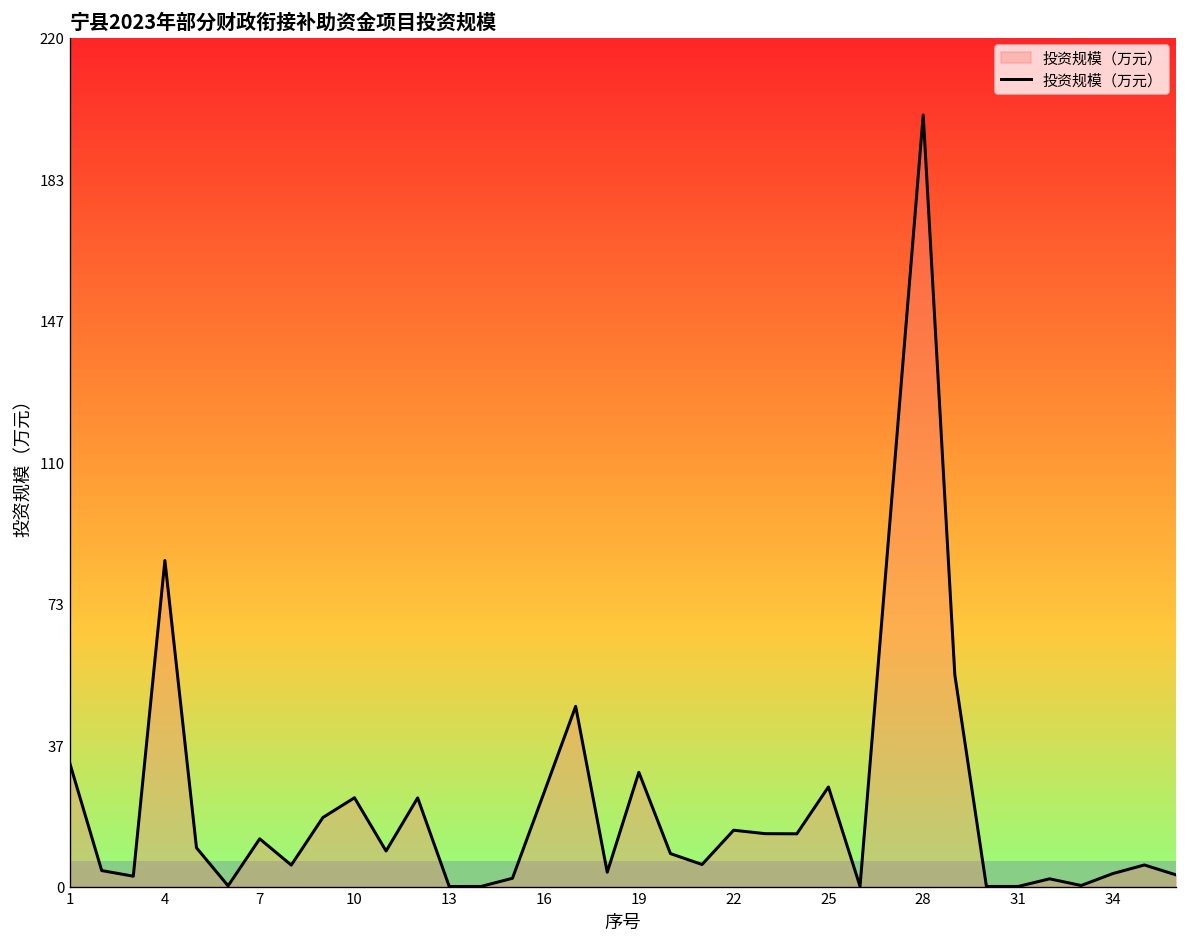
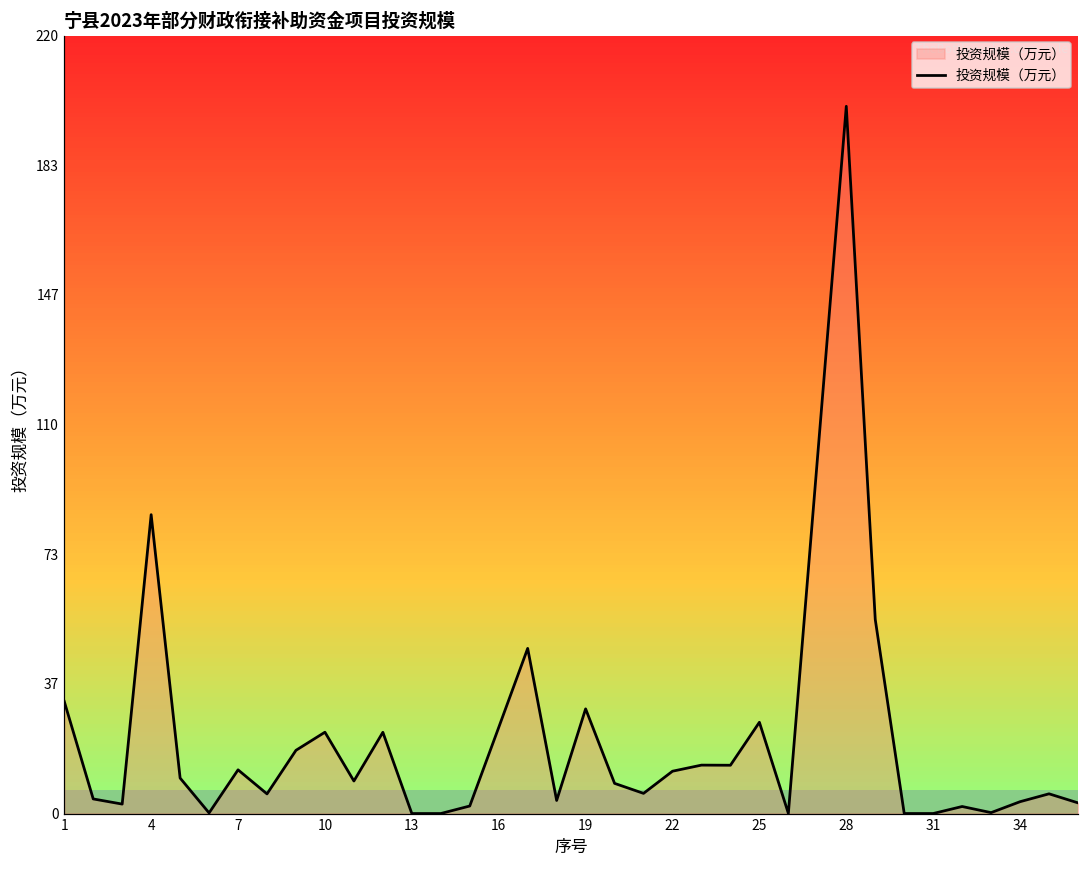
  {
    "1": 32,
    "4": 85,
    "7": 12,
    "10": 23,
    "13": 0,
    "16": 24,
    "19": 30,
-   "22": 15,
+   "22": 12,
    "25": 26,
    "28": 200,
    "31": 0,
    "34": 3
  }
